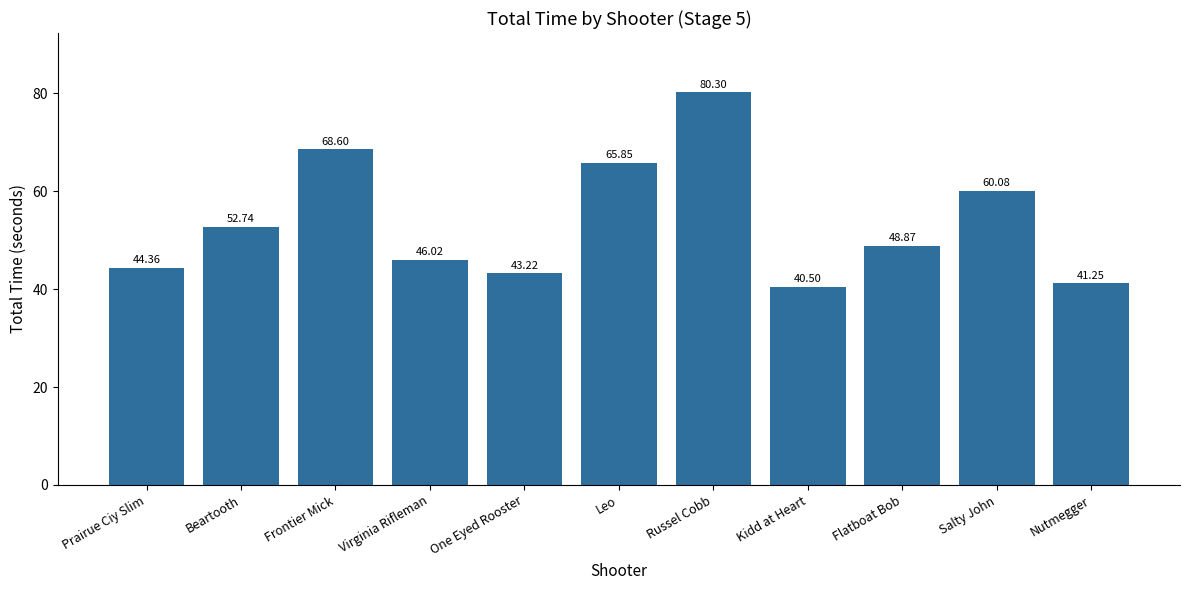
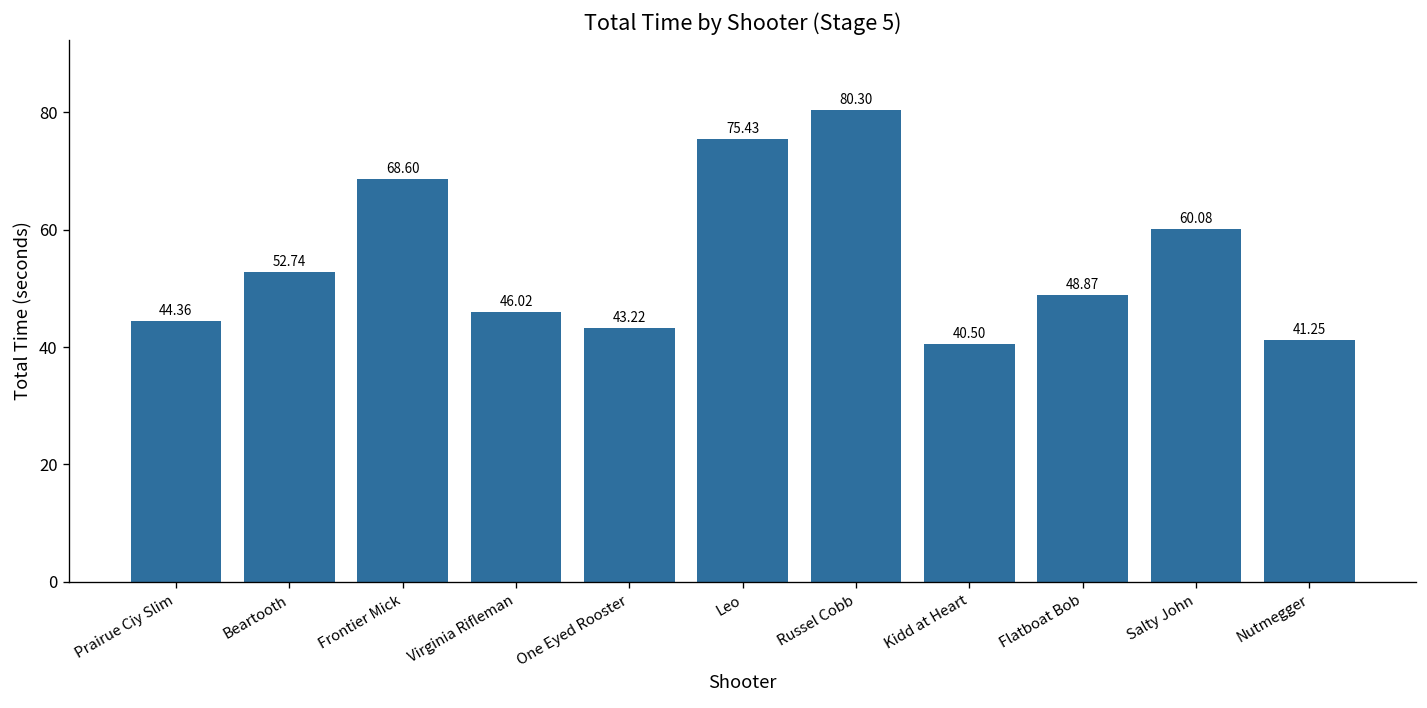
  {
    "Prairue Ciy Slim": 44.36,
    "Beartooth": 52.74,
    "Frontier Mick": 68.60,
    "Virginia Rifleman": 46.02,
    "One Eyed Rooster": 43.22,
-   "Leo": 65.85,
+   "Leo": 75.43,
    "Russel Cobb": 80.30,
    "Kidd at Heart": 40.50,
    "Flatboat Bob": 48.87,
    "Salty John": 60.08,
    "Nutmegger": 41.25
  }
